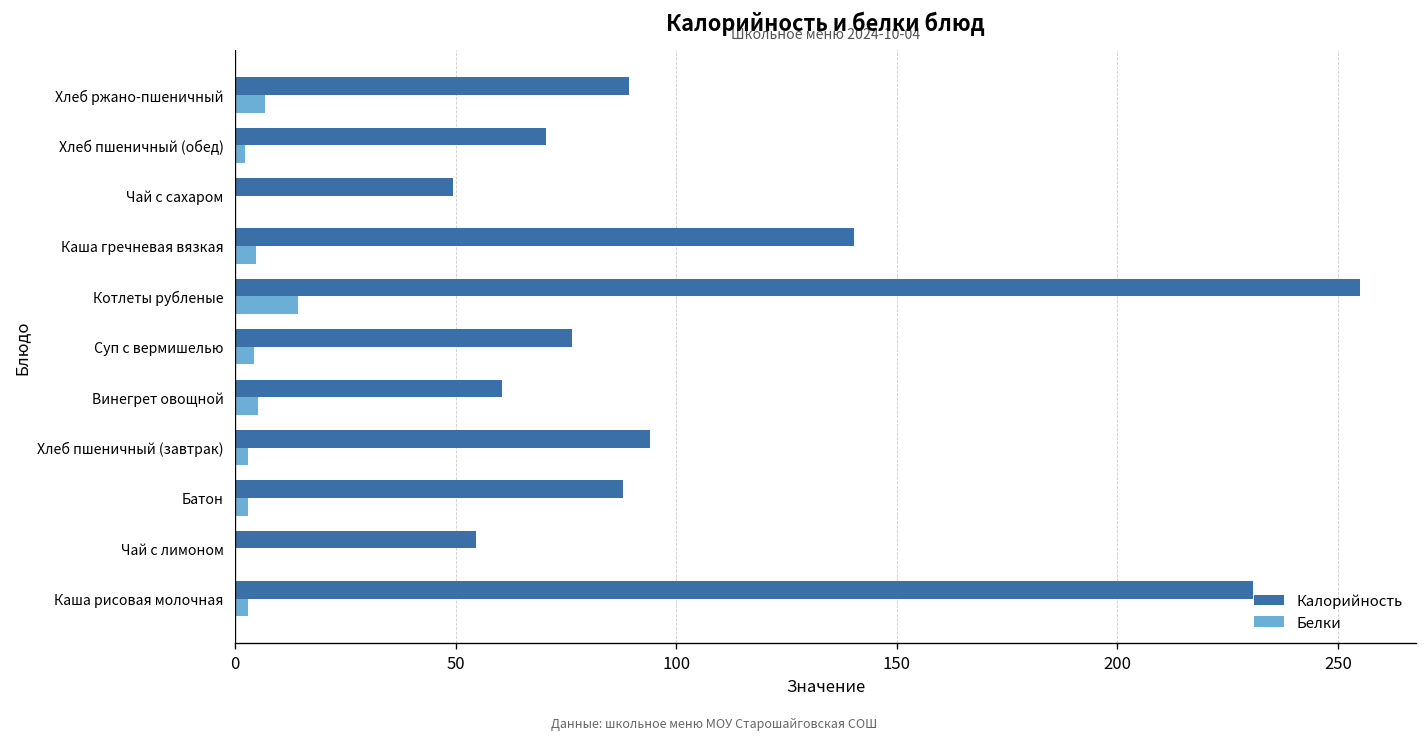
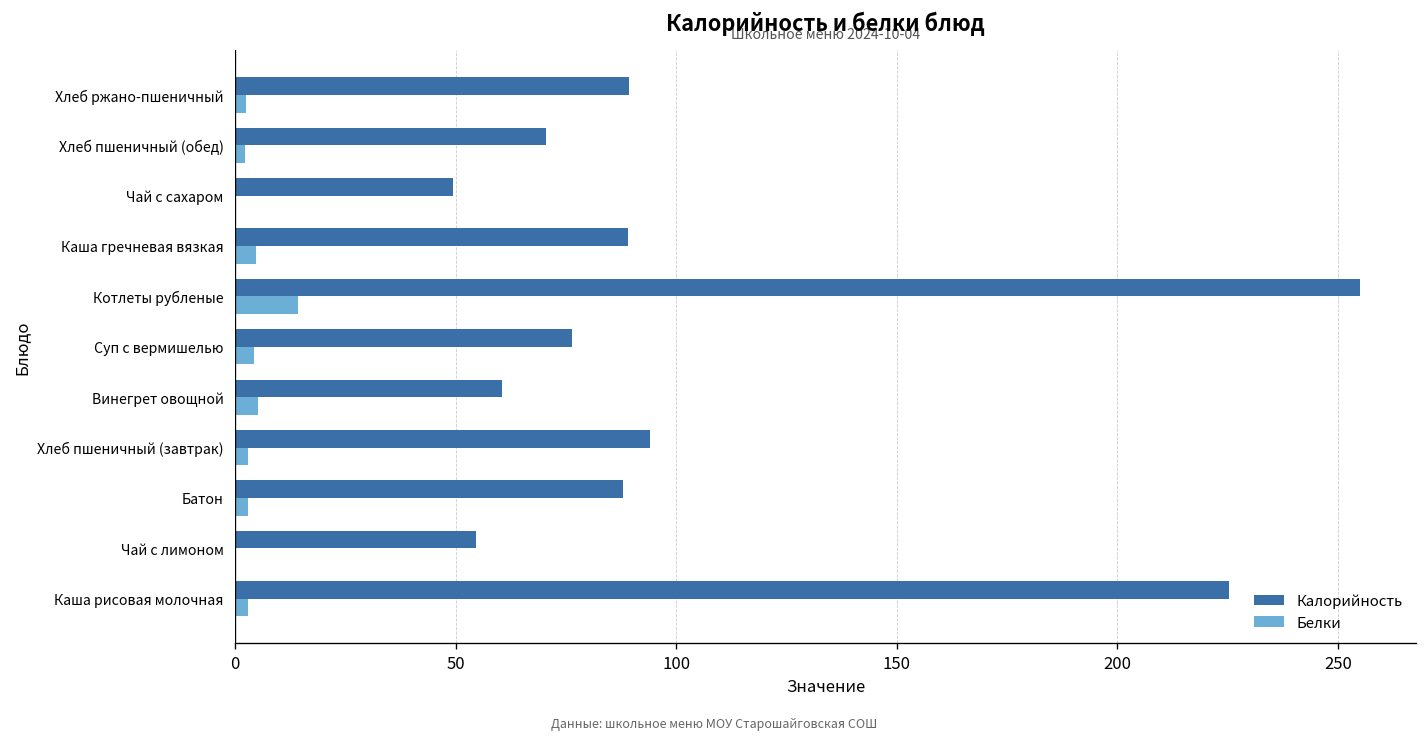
  {
    "Калорийность": {
      "Хлеб ржано-пшеничный": 89,
      "Хлеб пшеничный (обед)": 71,
      "Чай с сахаром": 49,
-     "Каша гречневая вязкая": 140,
+     "Каша гречневая вязкая": 89,
      "Котлеты рубленые": 255,
      "Суп с вермишелью": 76,
      "Винегрет овощной": 60,
      "Хлеб пшеничный (завтрак)": 94,
      "Батон": 88,
      "Чай с лимоном": 55,
-     "Каша рисовая молочная": 231
+     "Каша рисовая молочная": 225
    },
    "Белки": {
-     "Хлеб ржано-пшеничный": 7,
+     "Хлеб ржано-пшеничный": 3,
      "Хлеб пшеничный (обед)": 2,
      "Каша гречневая вязкая": 5,
      "Котлеты рубленые": 14,
      "Суп с вермишелью": 4,
      "Винегрет овощной": 5,
      "Хлеб пшеничный (завтрак)": 3,
      "Батон": 3,
      "Каша рисовая молочная": 3
    }
  }
